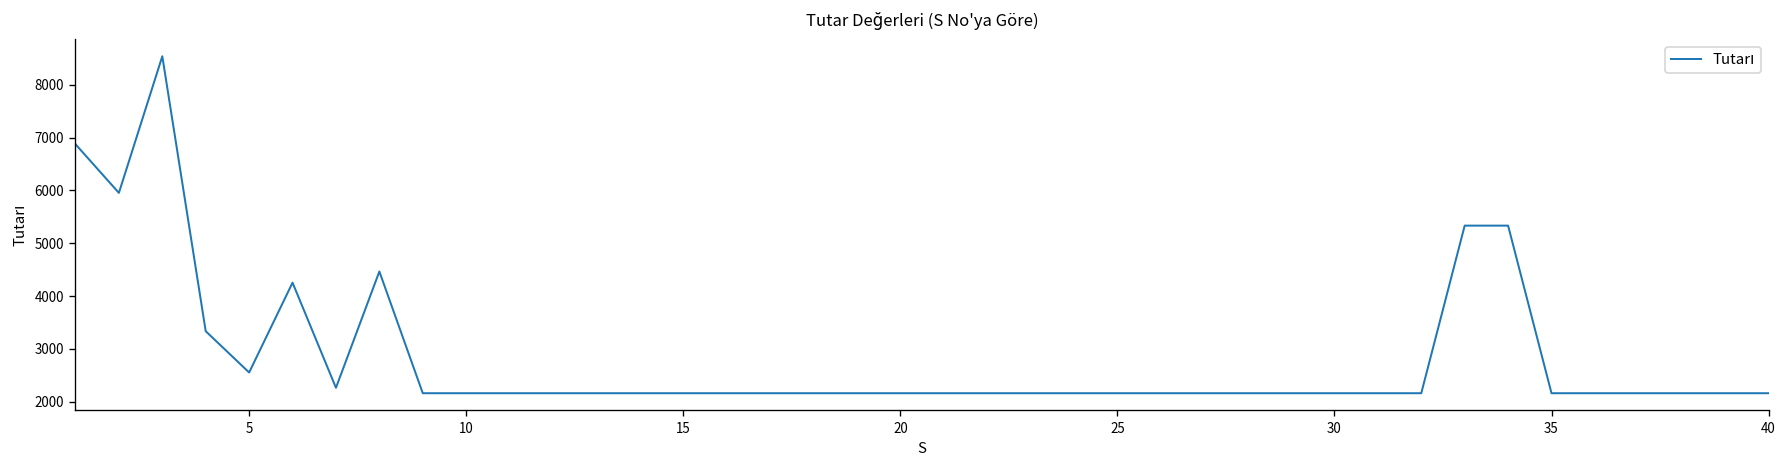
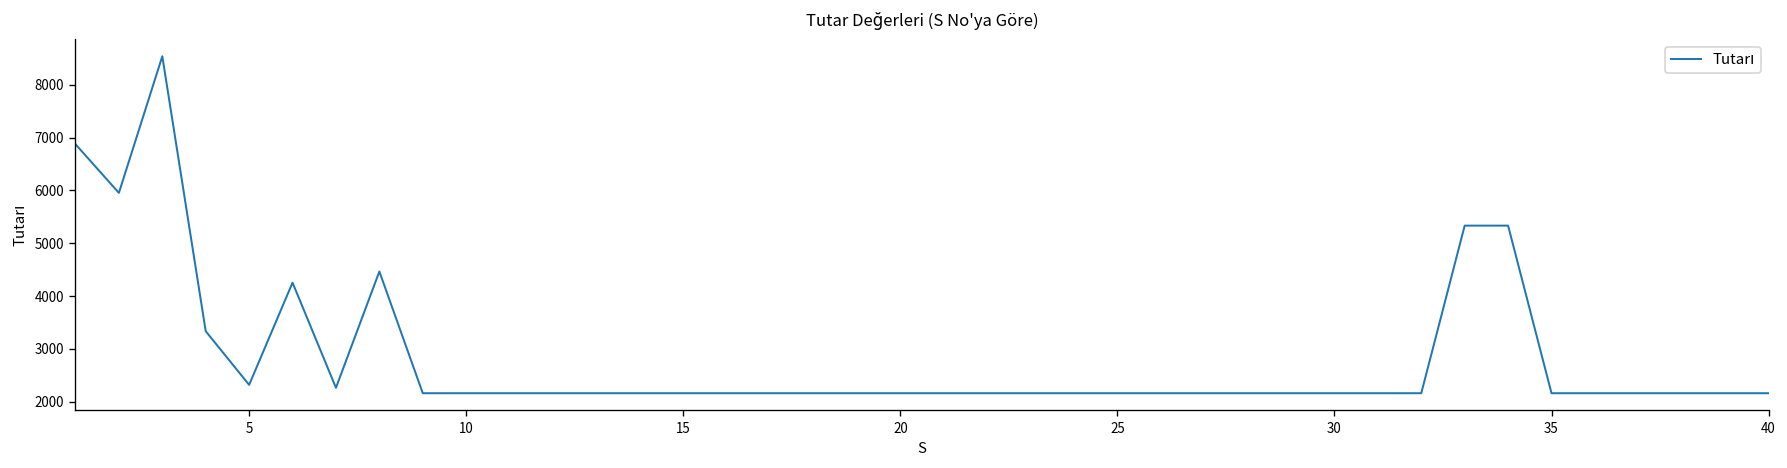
  {
-   "5": 2600,
+   "5": 2300,
    "10": 2200,
    "15": 2200,
    "20": 2200,
    "25": 2200,
    "30": 2200,
    "35": 2200,
    "40": 2200
  }
